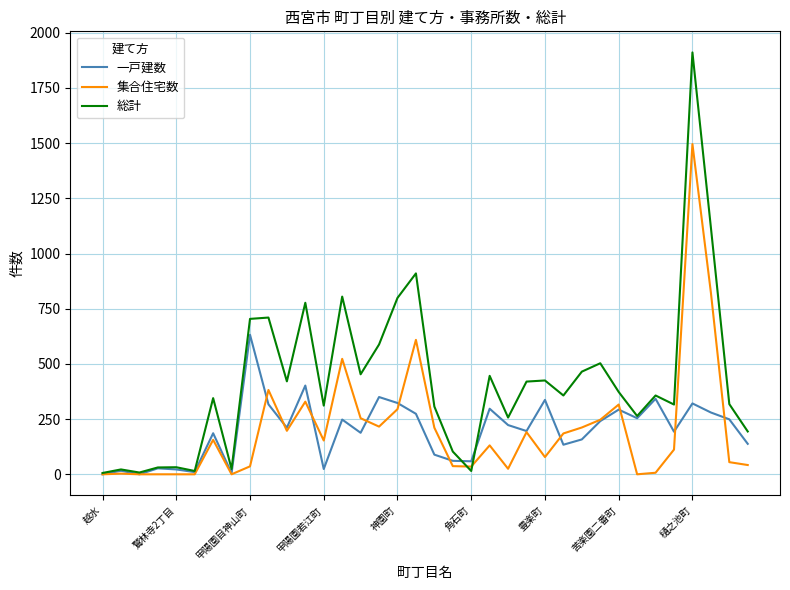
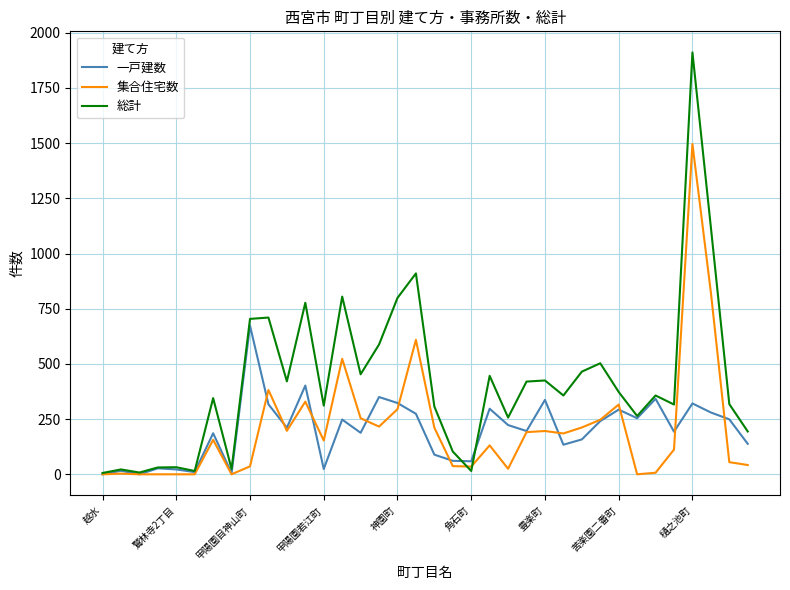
  {
    "一戸建数": {
-     "甲陽園目神山町": 630,
+     "甲陽園目神山町": 670,
      "甲陽園若江町": 20,
      "神園町": 320,
      "角石町": 60,
      "豊楽町": 340,
      "苦楽園二番町": 290,
      "樋之池町": 320
    },
    "集合住宅数": {
      "鷲林寺2丁目": 0,
      "甲陽園目神山町": 40,
      "甲陽園若江町": 150,
      "神園町": 300,
      "角石町": 40,
-     "豊楽町": 80,
+     "豊楽町": 200,
      "苦楽園二番町": 320,
      "樋之池町": 1500
    },
    "総計": {
      "甲陽園目神山町": 700,
      "甲陽園若江町": 310,
      "神園町": 800,
      "角石町": 20,
      "豊楽町": 430,
      "苦楽園二番町": 370,
      "樋之池町": 1910
    }
  }
